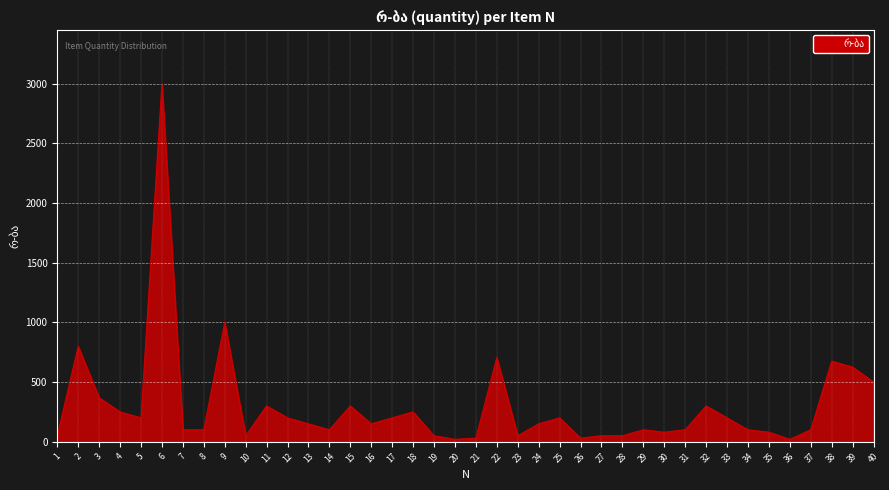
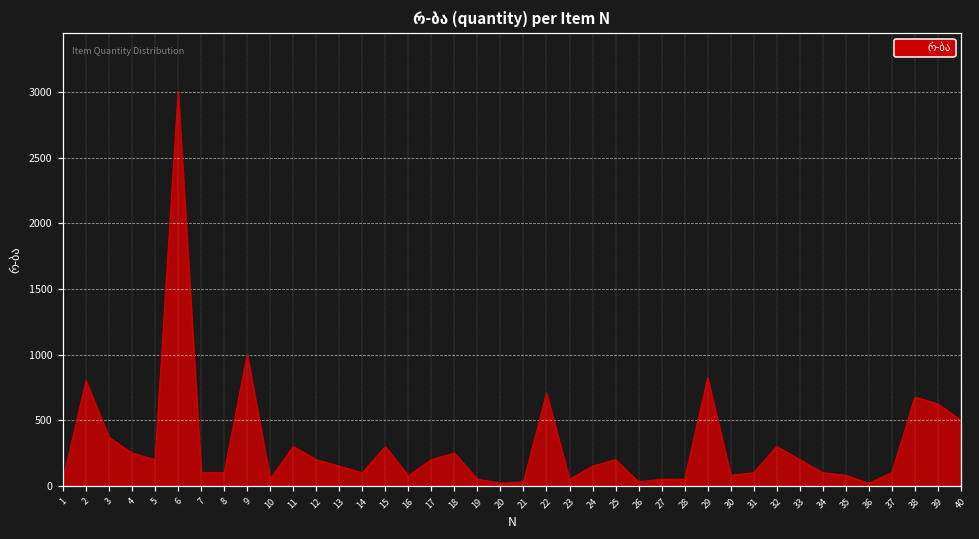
  {
    "1": 50,
    "2": 800,
    "3": 370,
    "4": 250,
    "5": 200,
    "6": 3000,
    "7": 100,
    "8": 100,
    "9": 1000,
    "10": 50,
    "11": 300,
    "12": 200,
    "13": 150,
    "14": 100,
    "15": 300,
-   "16": 150,
+   "16": 80,
    "17": 200,
    "18": 250,
    "19": 50,
    "20": 20,
    "21": 30,
    "22": 710,
    "23": 50,
    "24": 150,
    "25": 200,
    "26": 30,
    "27": 50,
    "28": 50,
-   "29": 100,
+   "29": 820,
    "30": 80,
    "31": 100,
    "32": 300,
    "33": 200,
    "34": 100,
    "35": 80,
    "36": 20,
    "37": 100,
    "38": 680,
    "39": 630,
    "40": 500
  }
